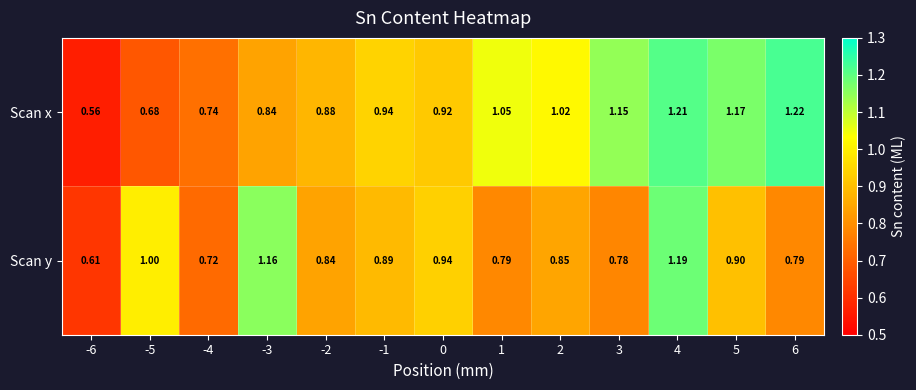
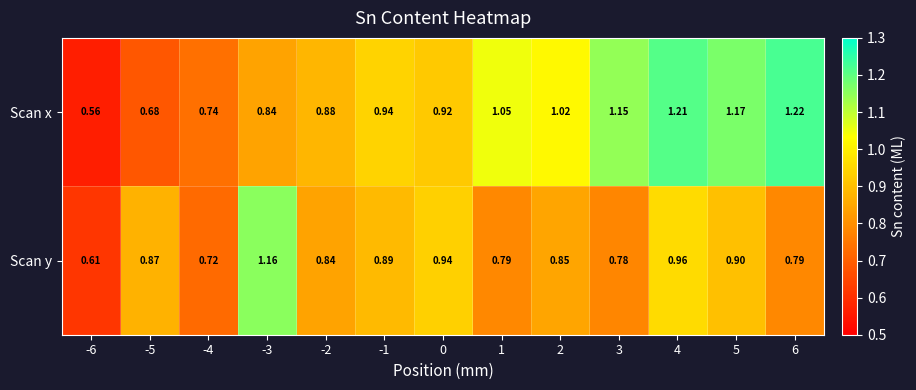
  {
    "Scan x": {
      "-6": 0.56,
      "-5": 0.68,
      "-4": 0.74,
      "-3": 0.84,
      "-2": 0.88,
      "-1": 0.94,
      "0": 0.92,
      "1": 1.05,
      "2": 1.02,
      "3": 1.15,
      "4": 1.21,
      "5": 1.17,
      "6": 1.22
    },
    "Scan y": {
      "-6": 0.61,
-     "-5": 1.00,
+     "-5": 0.87,
      "-4": 0.72,
      "-3": 1.16,
      "-2": 0.84,
      "-1": 0.89,
      "0": 0.94,
      "1": 0.79,
      "2": 0.85,
      "3": 0.78,
-     "4": 1.19,
+     "4": 0.96,
      "5": 0.90,
      "6": 0.79
    }
  }
